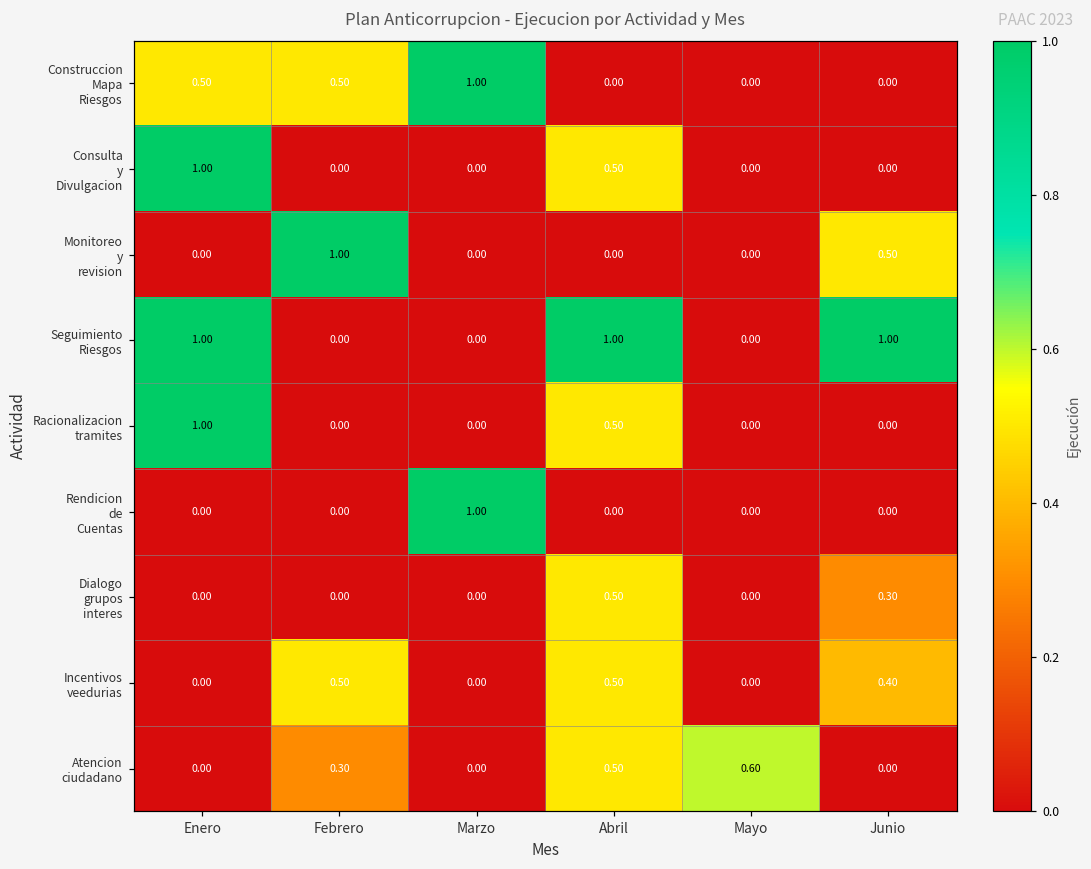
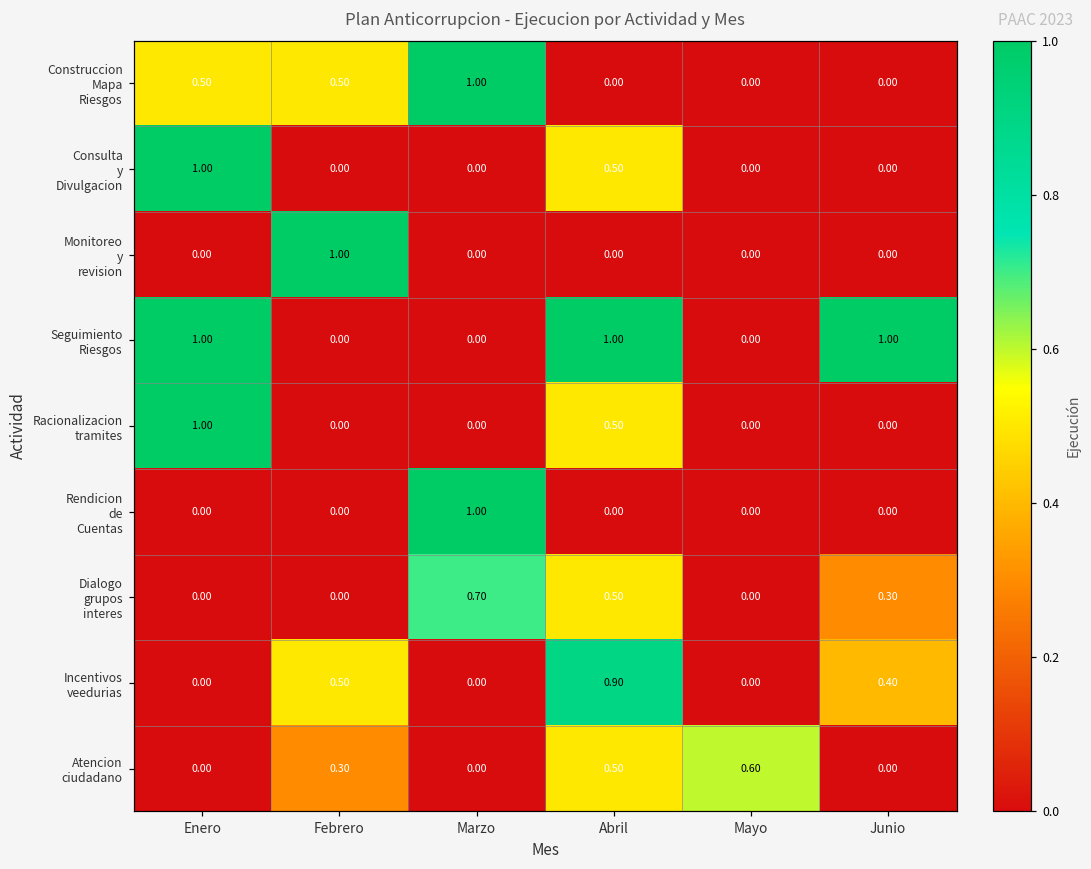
  {
    "Construccion Mapa Riesgos": {
      "Enero": 0.50,
      "Febrero": 0.50,
      "Marzo": 1.00,
      "Abril": 0.00,
      "Mayo": 0.00,
      "Junio": 0.00
    },
    "Consulta y Divulgacion": {
      "Enero": 1.00,
      "Febrero": 0.00,
      "Marzo": 0.00,
      "Abril": 0.50,
      "Mayo": 0.00,
      "Junio": 0.00
    },
    "Monitoreo y revision": {
      "Enero": 0.00,
      "Febrero": 1.00,
      "Marzo": 0.00,
      "Abril": 0.00,
      "Mayo": 0.00,
-     "Junio": 0.50
+     "Junio": 0.00
    },
    "Seguimiento Riesgos": {
      "Enero": 1.00,
      "Febrero": 0.00,
      "Marzo": 0.00,
      "Abril": 1.00,
      "Mayo": 0.00,
      "Junio": 1.00
    },
    "Racionalizacion tramites": {
      "Enero": 1.00,
      "Febrero": 0.00,
      "Marzo": 0.00,
      "Abril": 0.50,
      "Mayo": 0.00,
      "Junio": 0.00
    },
    "Rendicion de Cuentas": {
      "Enero": 0.00,
      "Febrero": 0.00,
      "Marzo": 1.00,
      "Abril": 0.00,
      "Mayo": 0.00,
      "Junio": 0.00
    },
    "Dialogo grupos interes": {
      "Enero": 0.00,
      "Febrero": 0.00,
-     "Marzo": 0.00,
+     "Marzo": 0.70,
      "Abril": 0.50,
      "Mayo": 0.00,
      "Junio": 0.30
    },
    "Incentivos veedurias": {
      "Enero": 0.00,
      "Febrero": 0.50,
      "Marzo": 0.00,
-     "Abril": 0.50,
+     "Abril": 0.90,
      "Mayo": 0.00,
      "Junio": 0.40
    },
    "Atencion ciudadano": {
      "Enero": 0.00,
      "Febrero": 0.30,
      "Marzo": 0.00,
      "Abril": 0.50,
      "Mayo": 0.60,
      "Junio": 0.00
    }
  }
